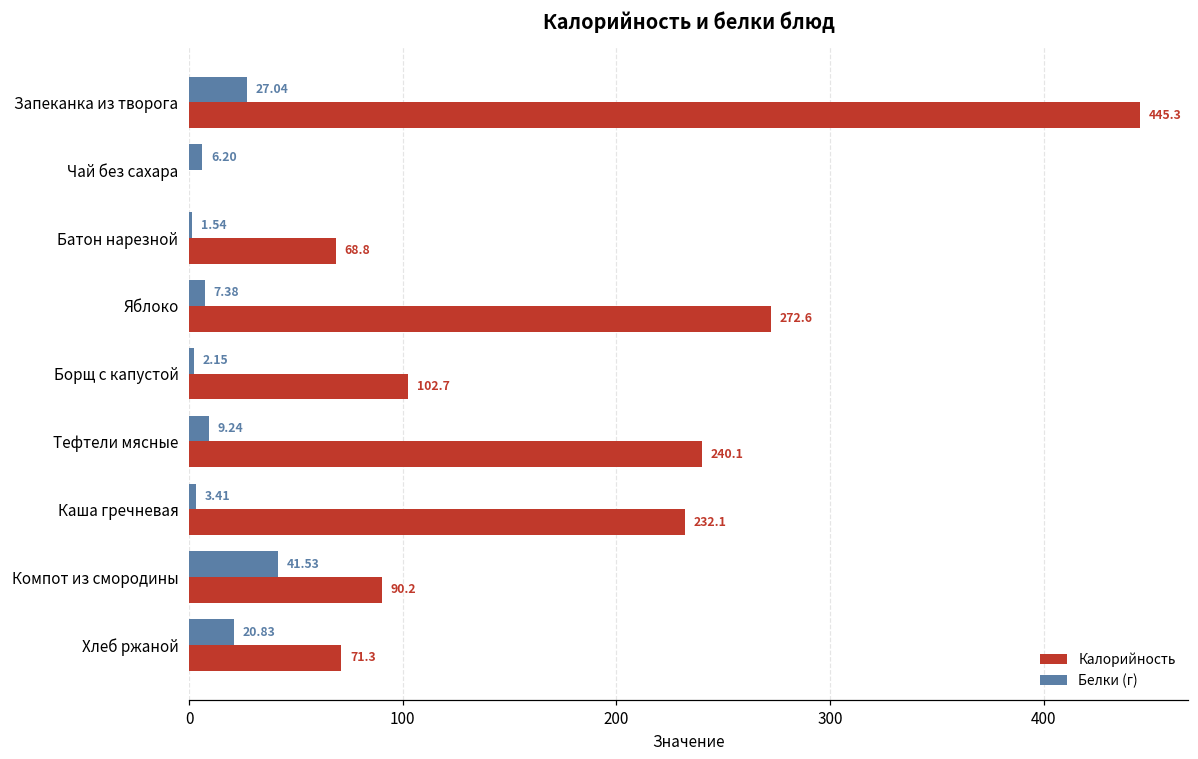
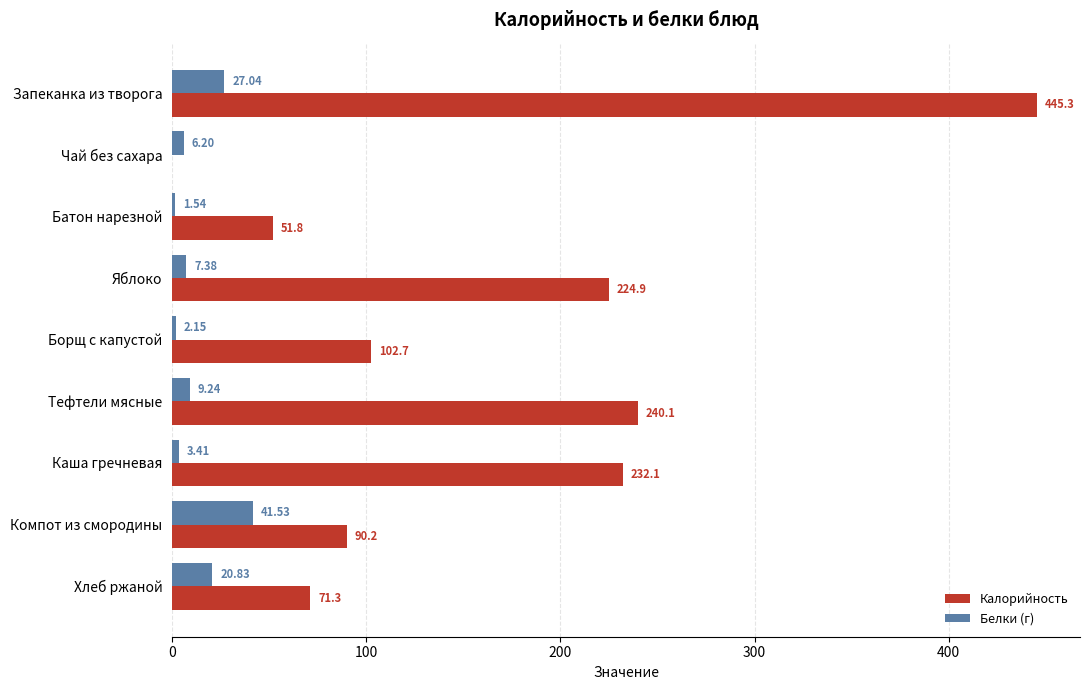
  {
    "Калорийность": {
      "Запеканка из творога": 445.3,
-     "Батон нарезной": 68.8,
-     "Яблоко": 272.6,
+     "Батон нарезной": 51.8,
+     "Яблоко": 224.9,
      "Борщ с капустой": 102.7,
      "Тефтели мясные": 240.1,
      "Каша гречневая": 232.1,
      "Компот из смородины": 90.2,
      "Хлеб ржаной": 71.3
    },
    "Белки (г)": {
      "Запеканка из творога": 27.04,
      "Чай без сахара": 6.20,
      "Батон нарезной": 1.54,
      "Яблоко": 7.38,
      "Борщ с капустой": 2.15,
      "Тефтели мясные": 9.24,
      "Каша гречневая": 3.41,
      "Компот из смородины": 41.53,
      "Хлеб ржаной": 20.83
    }
  }
